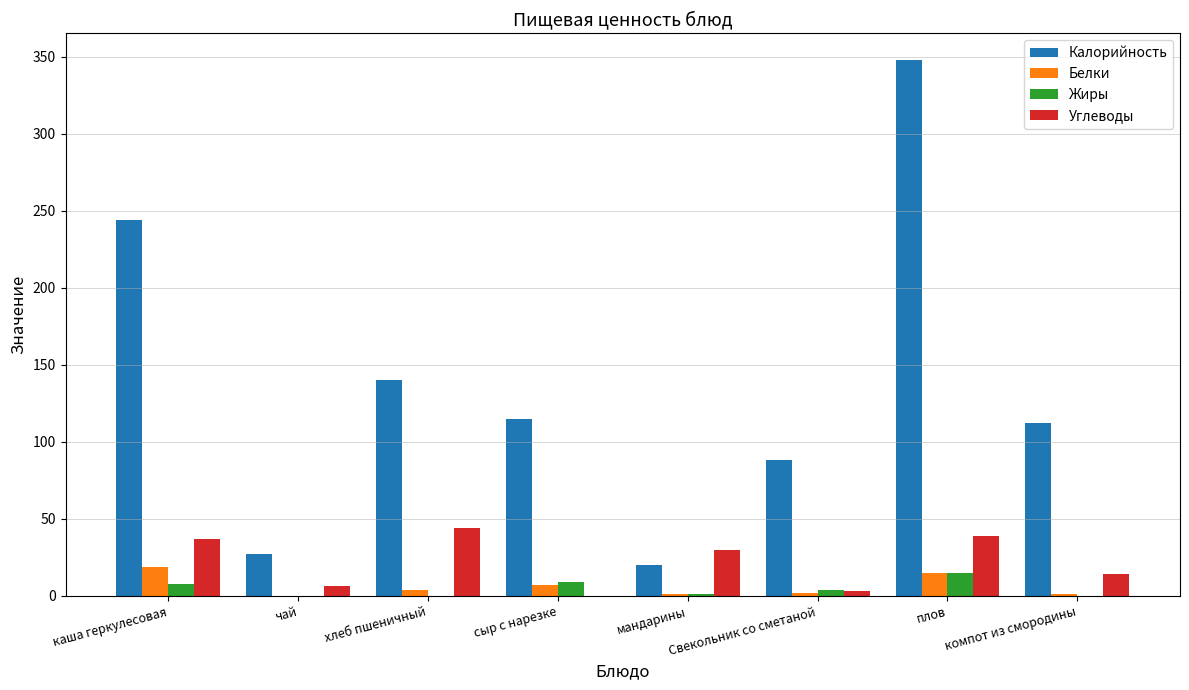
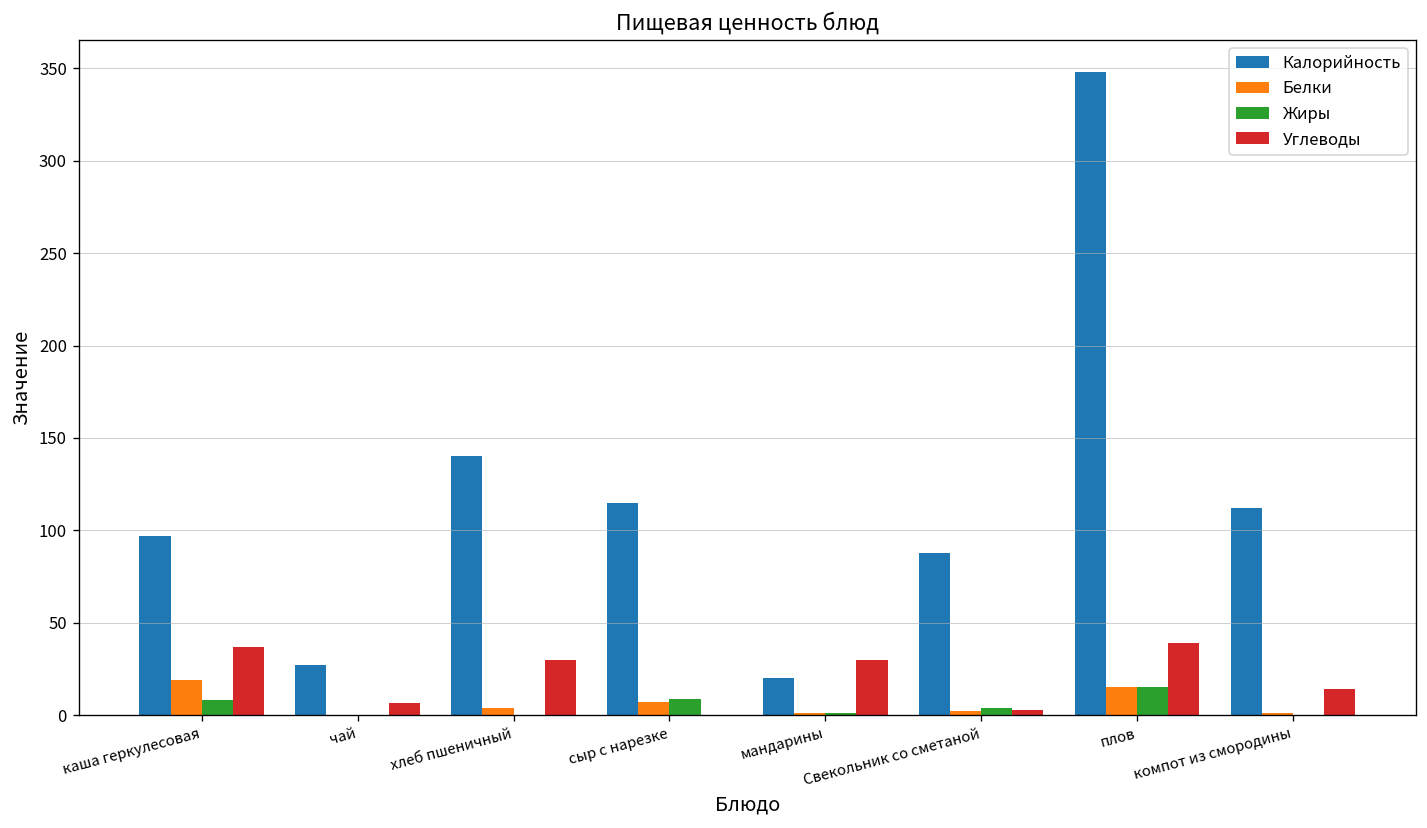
  {
    "Калорийность": {
-     "каша геркулесовая": 244,
+     "каша геркулесовая": 97,
      "чай": 27,
      "хлеб пшеничный": 140,
      "сыр с нарезке": 115,
      "мандарины": 20,
      "Свекольник со сметаной": 88,
      "плов": 348,
      "компот из смородины": 112
    },
    "Белки": {
      "каша геркулесовая": 19,
      "хлеб пшеничный": 4,
      "сыр с нарезке": 7,
      "Свекольник со сметаной": 2,
      "плов": 15
    },
    "Жиры": {
      "каша геркулесовая": 8,
      "чай": 0,
      "сыр с нарезке": 9,
      "Свекольник со сметаной": 4,
      "плов": 15,
      "компот из смородины": 0
    },
    "Углеводы": {
      "каша геркулесовая": 37,
      "чай": 6,
-     "хлеб пшеничный": 44,
+     "хлеб пшеничный": 30,
      "сыр с нарезке": 0,
      "мандарины": 30,
      "Свекольник со сметаной": 3,
      "плов": 39,
      "компот из смородины": 14
    }
  }
